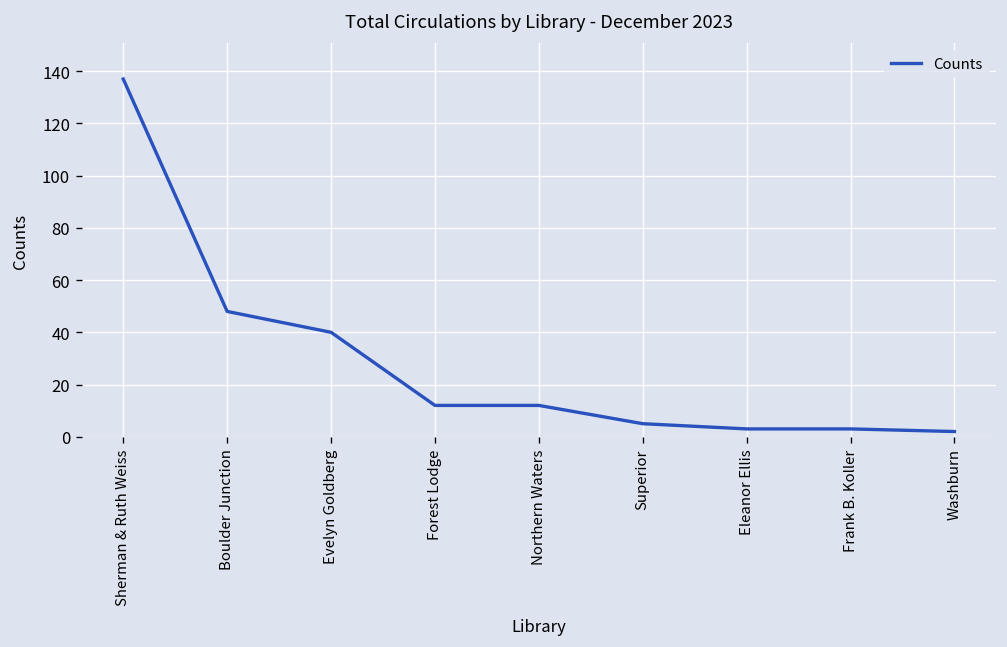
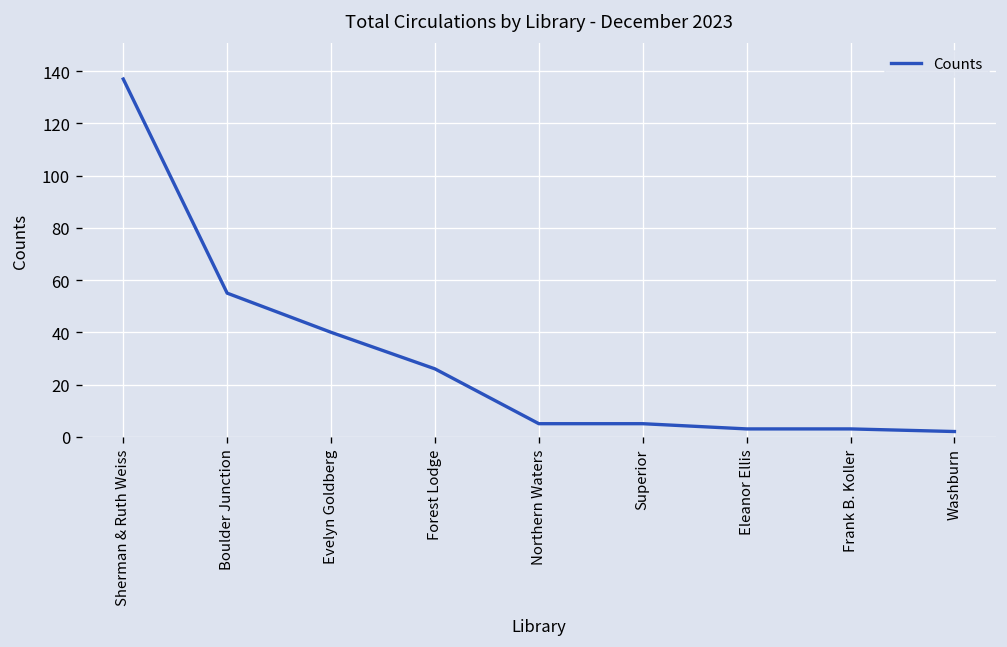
  {
    "Sherman & Ruth Weiss": 137,
-   "Boulder Junction": 48,
+   "Boulder Junction": 55,
    "Evelyn Goldberg": 40,
-   "Forest Lodge": 12,
-   "Northern Waters": 12,
+   "Forest Lodge": 26,
+   "Northern Waters": 5,
    "Superior": 5,
    "Eleanor Ellis": 3,
    "Frank B. Koller": 3,
    "Washburn": 2
  }
